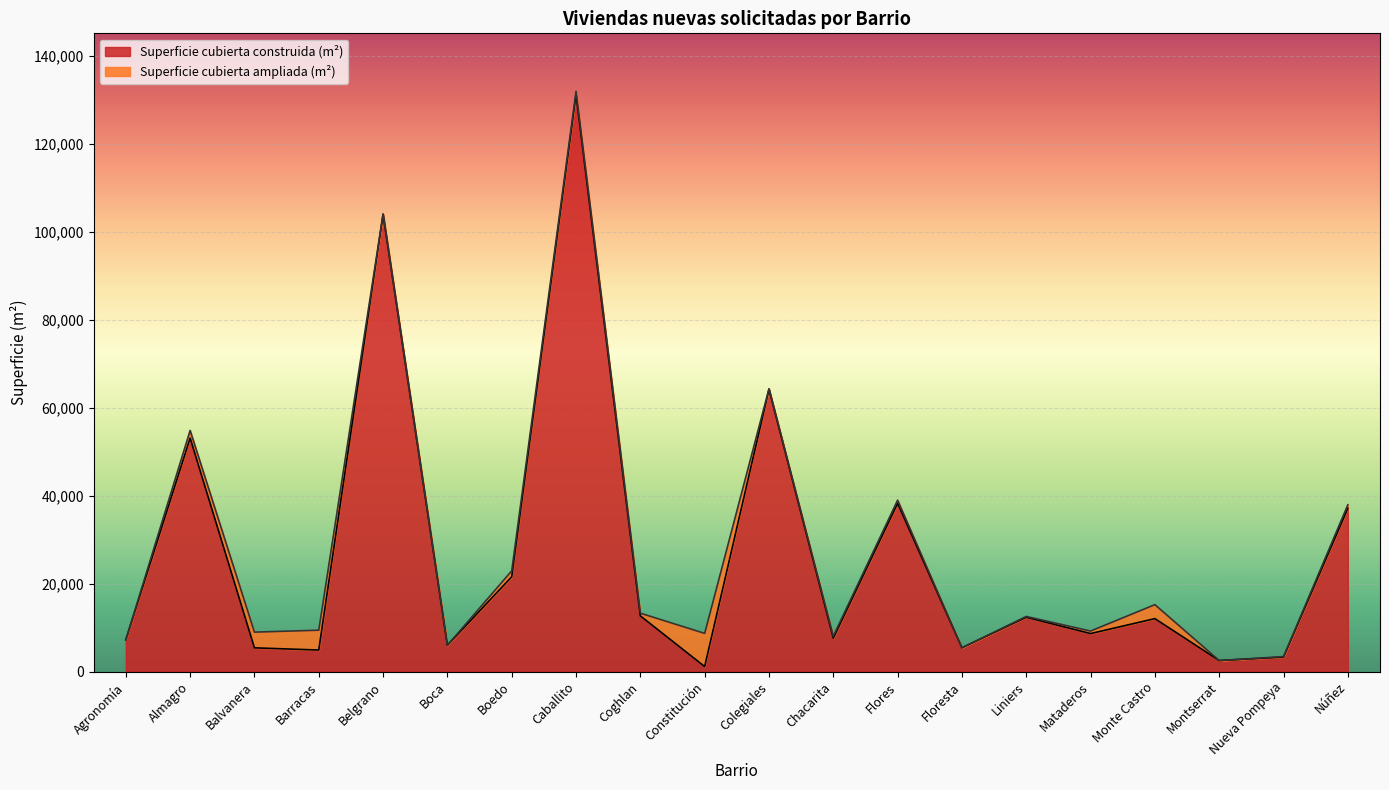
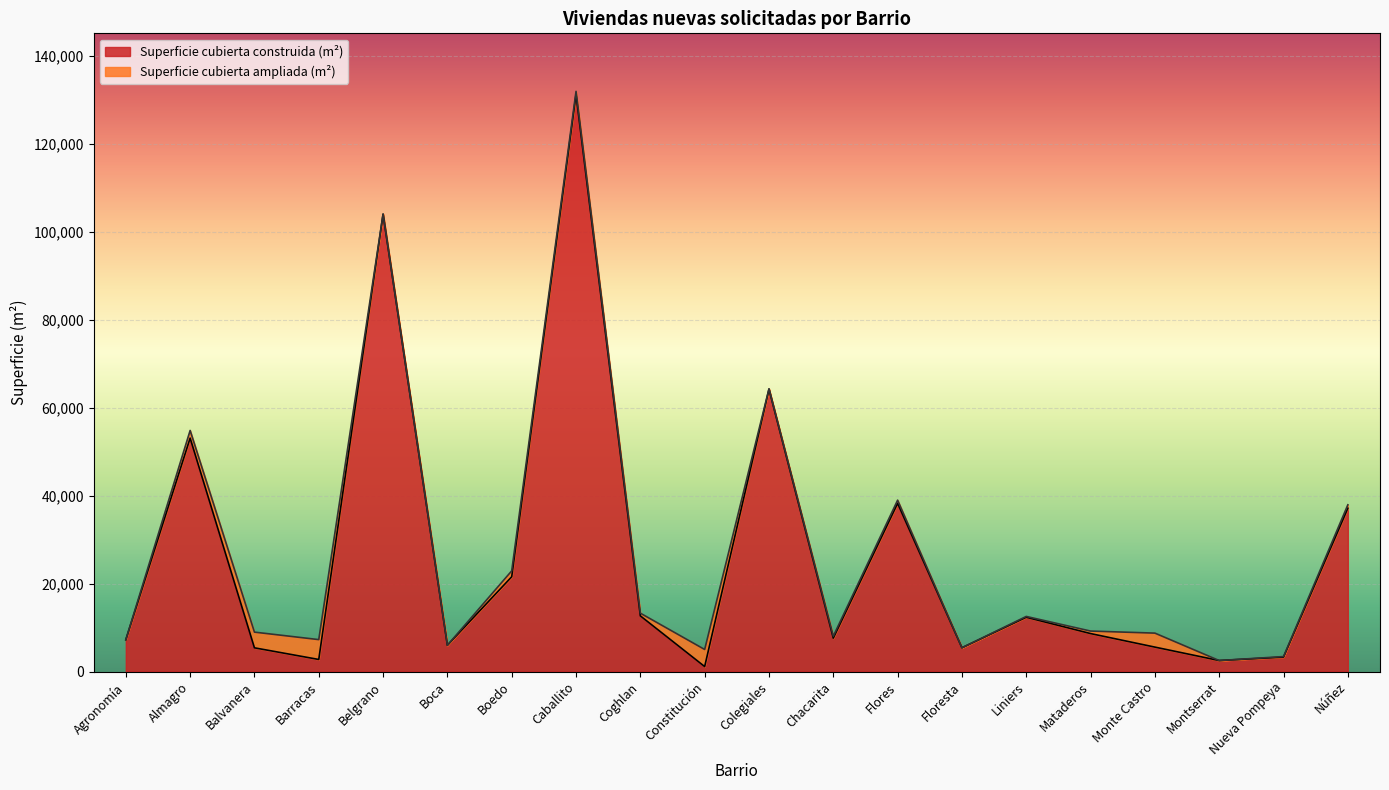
  {
    "Superficie cubierta construida (m²)": {
      "Almagro": "53,000",
      "Balvanera": "5,000",
-     "Barracas": "5,000",
+     "Barracas": "3,000",
      "Boedo": "22,000",
      "Caballito": "131,000",
      "Coghlan": "13,000",
      "Constitución": "1,000",
      "Flores": "38,000",
-     "Monte Castro": "12,000",
+     "Monte Castro": "6,000",
      "Núñez": "37,000"
    },
    "Superficie cubierta ampliada (m²)": {
      "Almagro": "2,000",
      "Balvanera": "4,000",
      "Barracas": "5,000",
      "Boedo": "1,000",
      "Caballito": "1,000",
      "Coghlan": "1,000",
-     "Constitución": "8,000",
+     "Constitución": "4,000",
      "Flores": "1,000",
      "Monte Castro": "3,000",
      "Núñez": "1,000"
    }
  }
